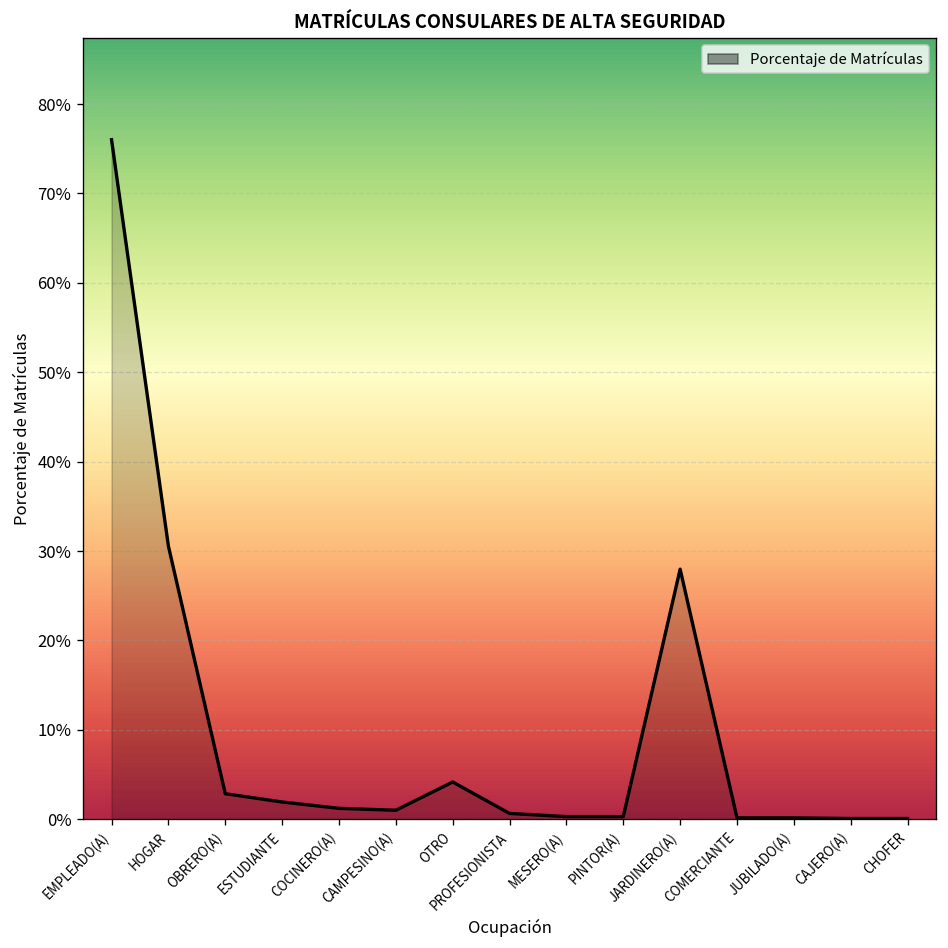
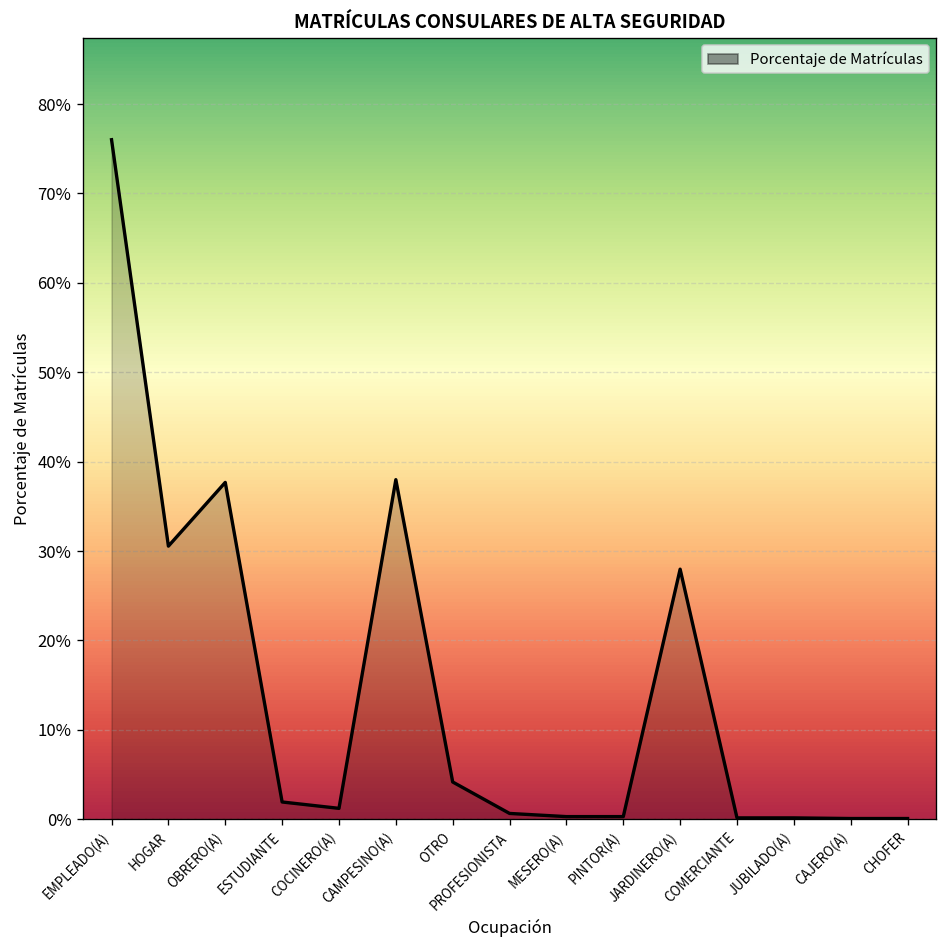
  {
    "EMPLEADO(A)": "76%",
    "HOGAR": "31%",
-   "OBRERO(A)": "3%",
+   "OBRERO(A)": "38%",
    "ESTUDIANTE": "2%",
    "COCINERO(A)": "1%",
-   "CAMPESINO(A)": "1%",
+   "CAMPESINO(A)": "38%",
    "OTRO": "4%",
    "PROFESIONISTA": "1%",
    "MESERO(A)": "0%",
    "PINTOR(A)": "0%",
    "JARDINERO(A)": "28%",
    "COMERCIANTE": "0%",
    "JUBILADO(A)": "0%",
    "CAJERO(A)": "0%",
    "CHOFER": "0%"
  }
